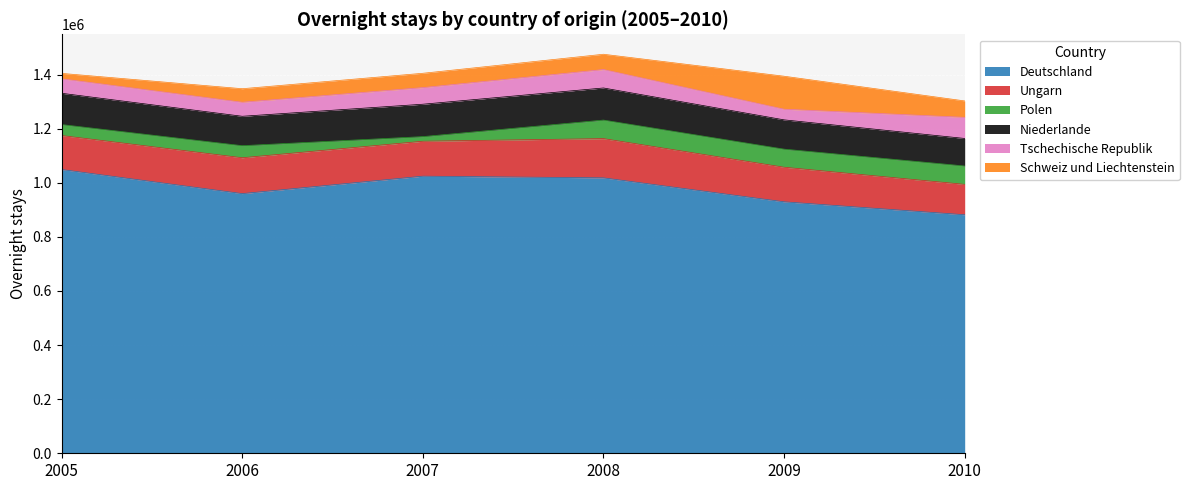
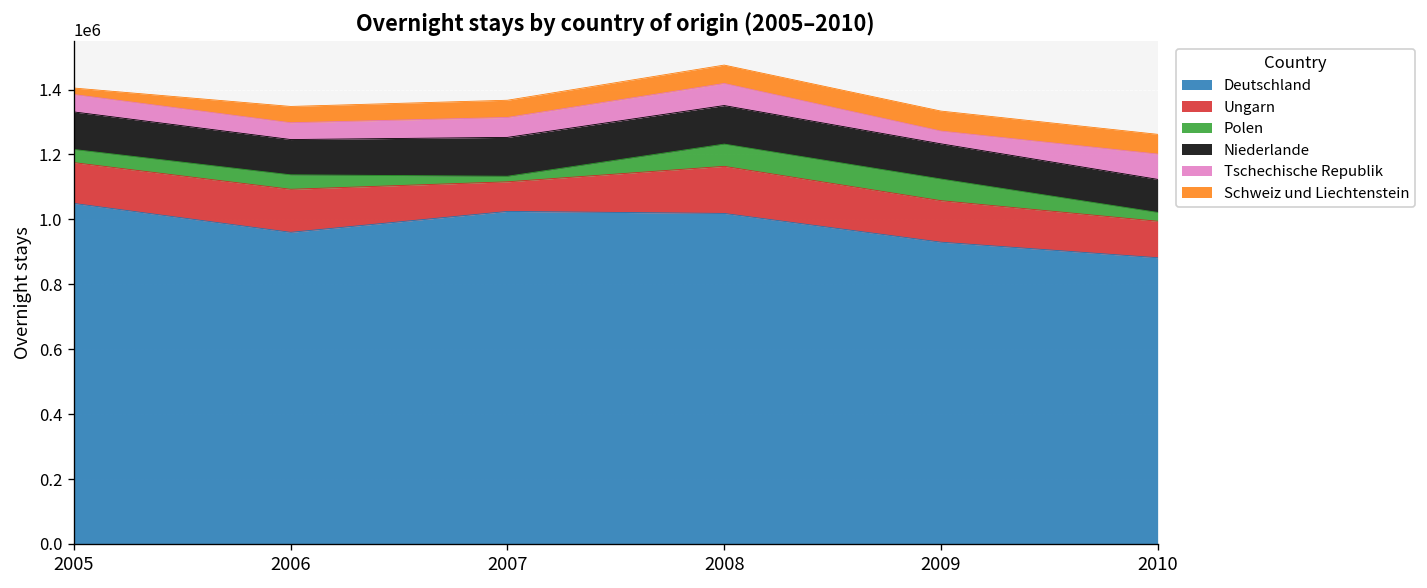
  {
    "Deutschland": {
      "2005": 1050000,
      "2006": 960000,
      "2007": 1020000,
      "2008": 1020000,
      "2009": 930000,
      "2010": 880000
    },
    "Ungarn": {
      "2005": 130000,
      "2006": 130000,
-     "2007": 130000,
+     "2007": 90000,
      "2008": 150000,
      "2009": 130000,
      "2010": 110000
    },
    "Polen": {
      "2005": 40000,
      "2006": 40000,
      "2007": 20000,
      "2008": 70000,
      "2009": 70000,
-     "2010": 70000
+     "2010": 30000
    },
    "Niederlande": {
      "2005": 120000,
      "2006": 110000,
      "2007": 120000,
      "2008": 120000,
      "2009": 110000,
      "2010": 100000
    },
    "Tschechische Republik": {
      "2005": 50000,
      "2006": 50000,
      "2007": 60000,
      "2008": 70000,
      "2009": 40000,
      "2010": 80000
    },
    "Schweiz und Liechtenstein": {
      "2005": 20000,
      "2006": 50000,
      "2007": 50000,
      "2008": 60000,
-     "2009": 120000,
+     "2009": 60000,
      "2010": 60000
    }
  }
